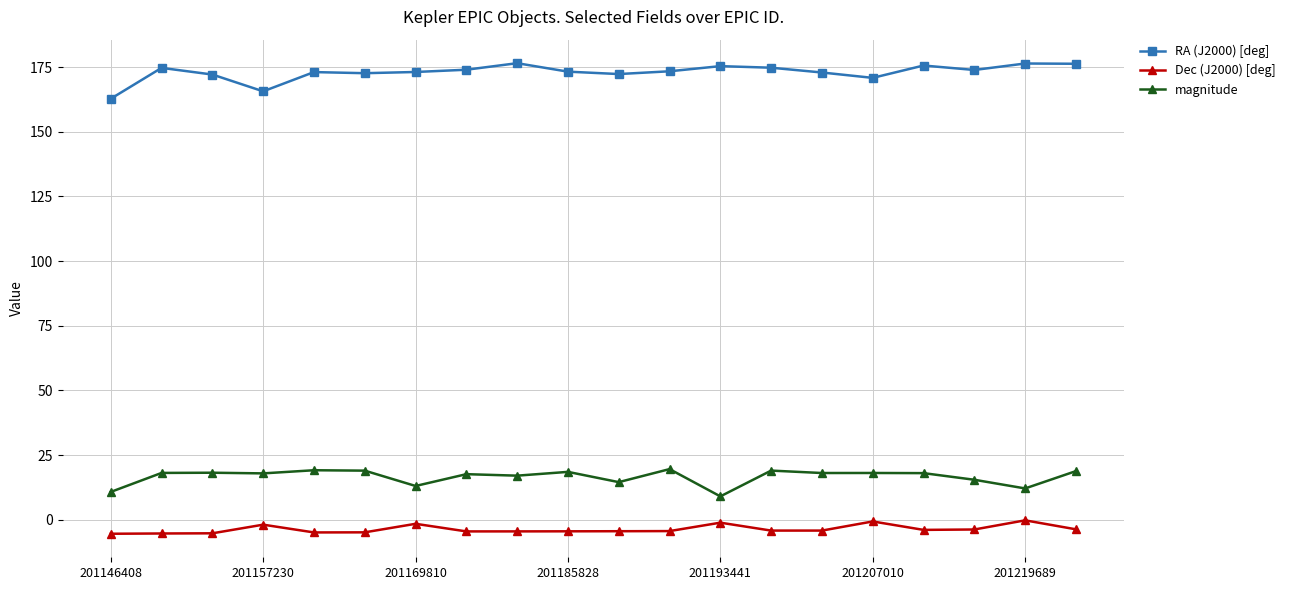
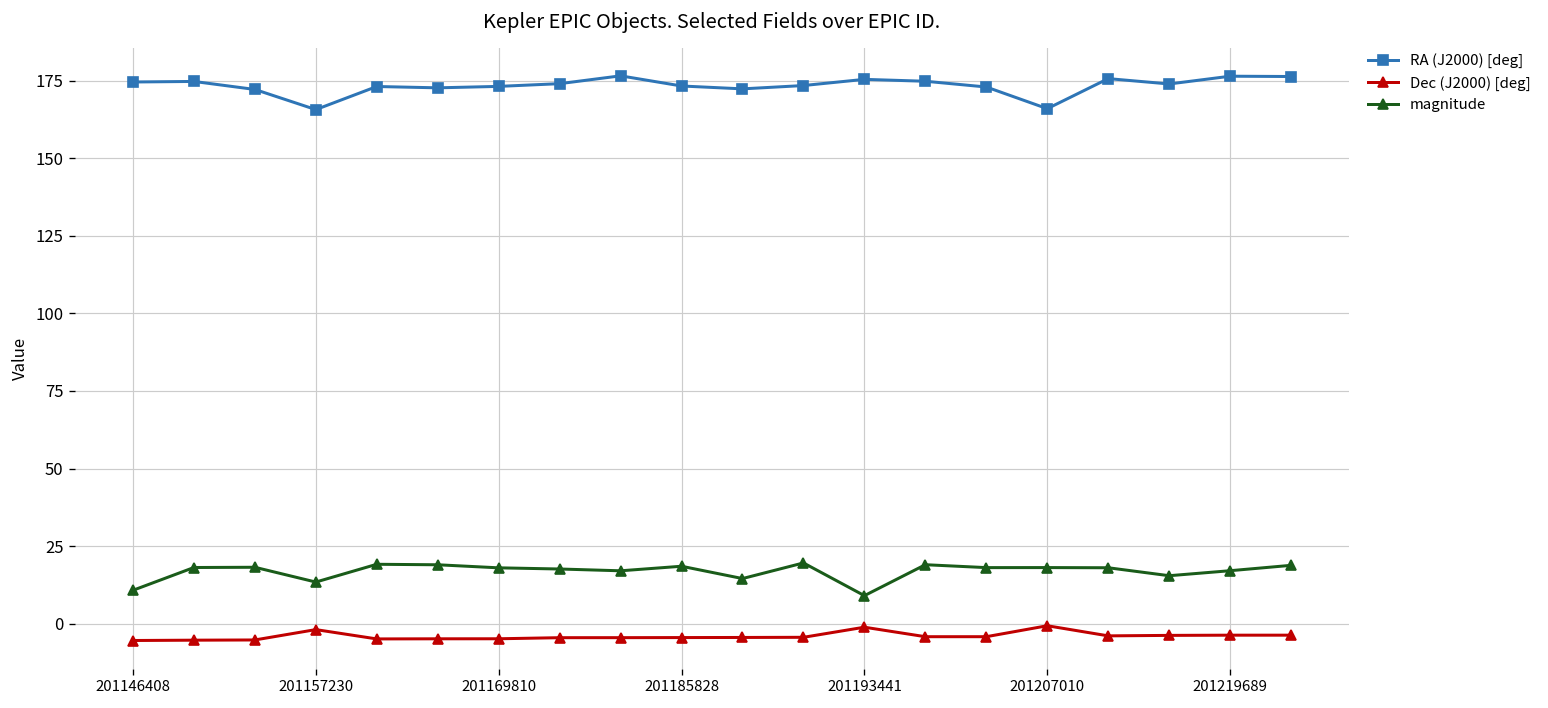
  {
    "RA (J2000) [deg]": {
-     "201146408": 163,
+     "201146408": 175,
      "201157230": 166,
      "201169810": 173,
      "201185828": 173,
      "201193441": 175,
-     "201207010": 171,
+     "201207010": 166,
      "201219689": 176
    },
    "Dec (J2000) [deg]": {
      "201146408": -5,
      "201157230": -2,
-     "201169810": -2,
+     "201169810": -5,
      "201185828": -4,
      "201193441": -1,
      "201207010": -1,
-     "201219689": 0
+     "201219689": -4
    },
    "magnitude": {
      "201146408": 11,
-     "201157230": 18,
-     "201169810": 13,
+     "201157230": 13,
+     "201169810": 18,
      "201185828": 19,
      "201193441": 9,
      "201207010": 18,
-     "201219689": 12
+     "201219689": 17
    }
  }
